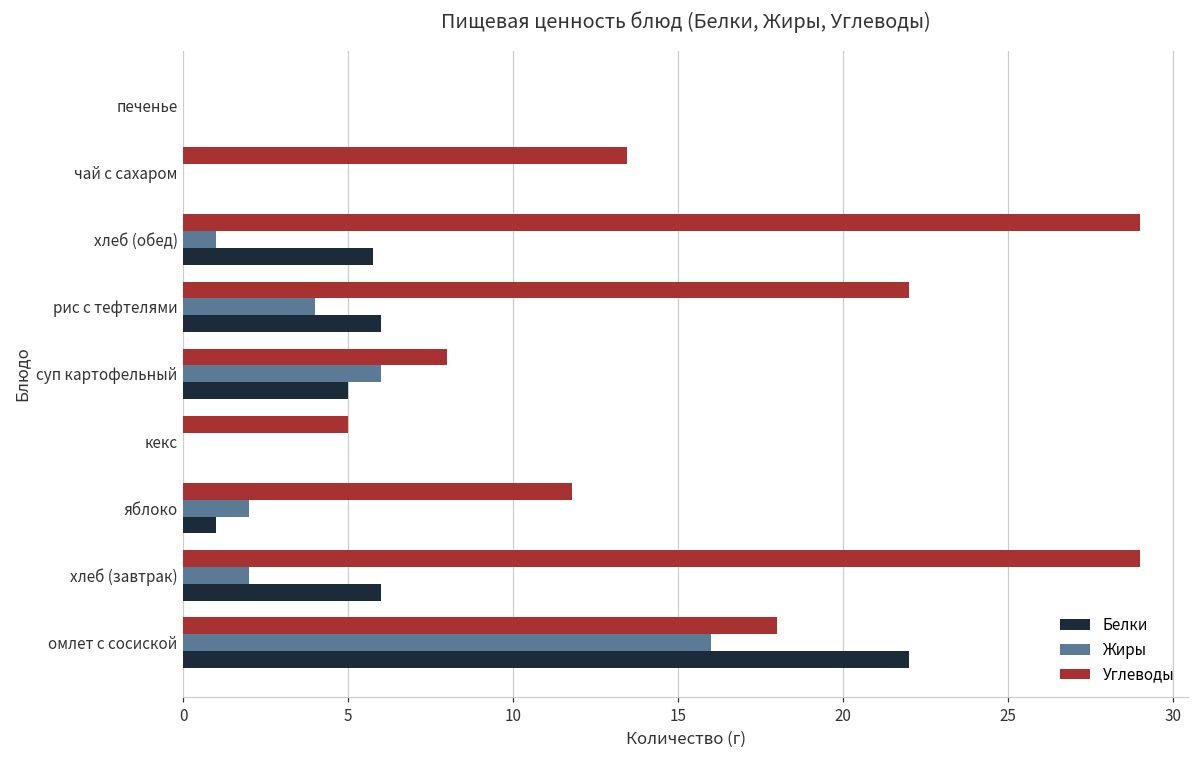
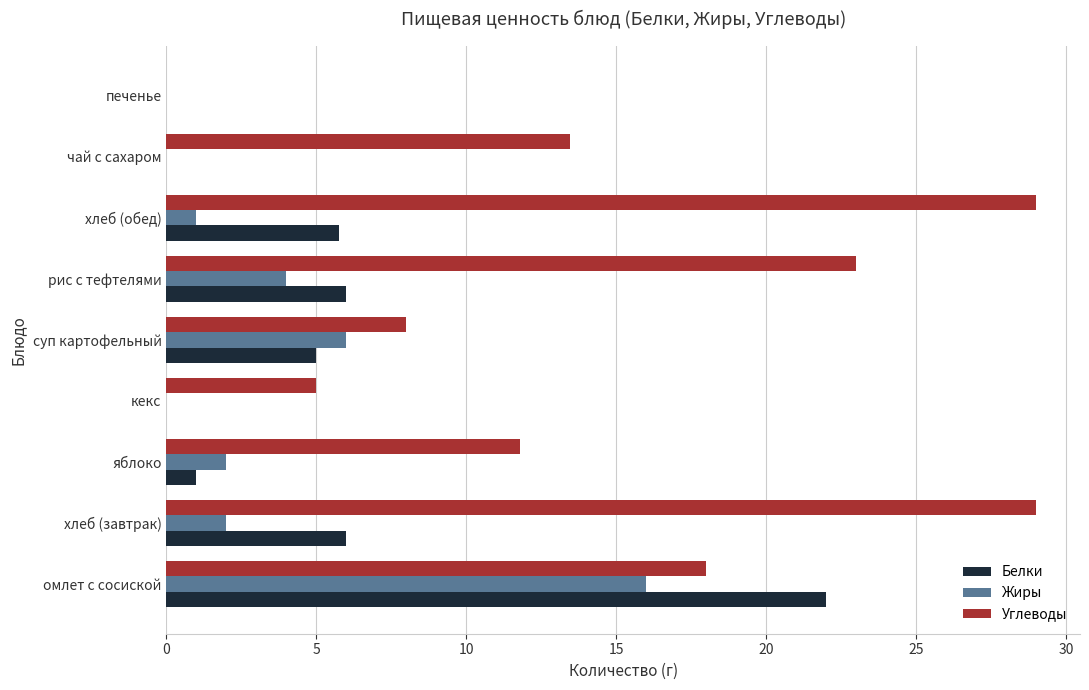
  {
    "Белки": {
      "печенье": 0,
      "чай с сахаром": 0,
      "хлеб (обед)": 5.8,
      "рис с тефтелями": 6,
      "суп картофельный": 5,
      "кекс": 0,
      "яблоко": 1,
      "хлеб (завтрак)": 6,
      "омлет с сосиской": 22
    },
    "Жиры": {
      "печенье": 0,
      "чай с сахаром": 0,
      "хлеб (обед)": 1,
      "рис с тефтелями": 4,
      "суп картофельный": 6,
      "кекс": 0,
      "яблоко": 2,
      "хлеб (завтрак)": 2,
      "омлет с сосиской": 16
    },
    "Углеводы": {
      "печенье": 0,
      "чай с сахаром": 13.5,
      "хлеб (обед)": 29,
-     "рис с тефтелями": 22,
+     "рис с тефтелями": 23,
      "суп картофельный": 8,
      "кекс": 5,
      "яблоко": 11.8,
      "хлеб (завтрак)": 29,
      "омлет с сосиской": 18
    }
  }
